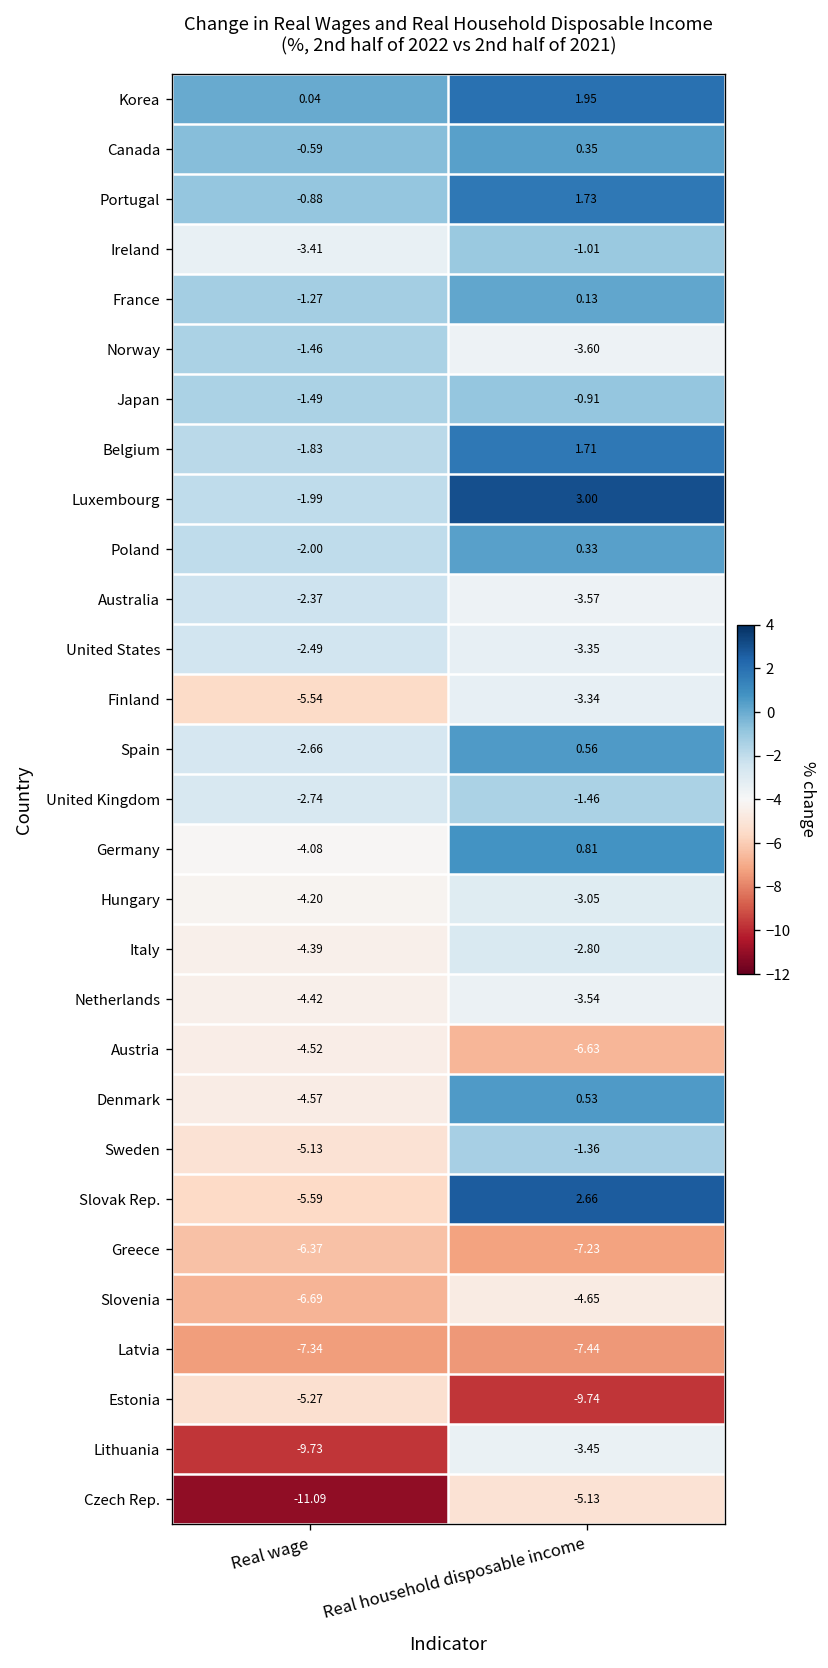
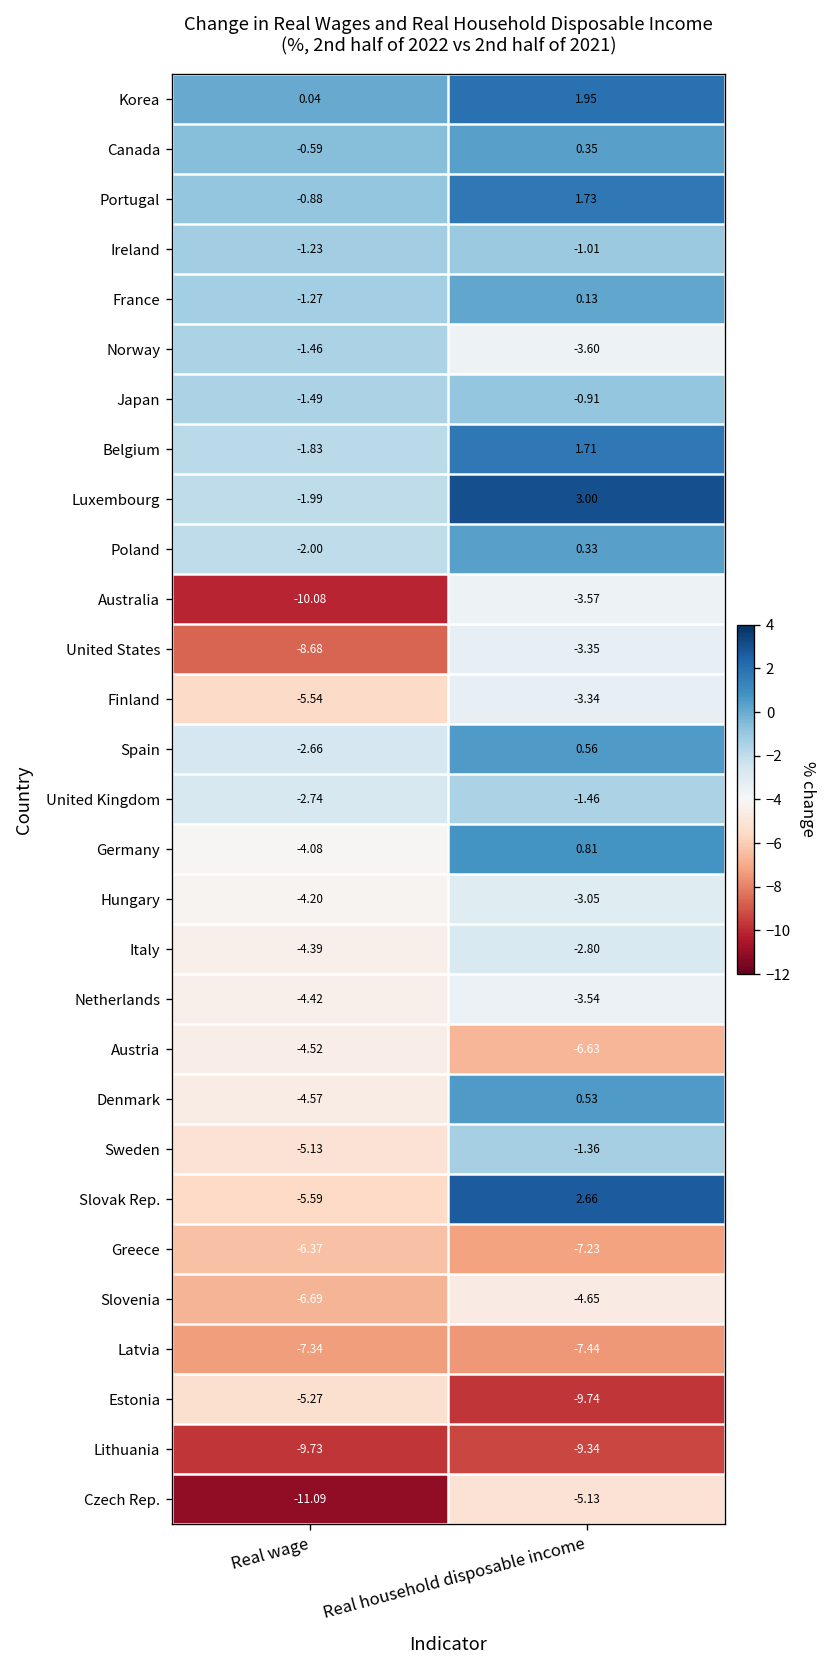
  {
    "Korea": {
      "Real wage": 0.04,
      "Real household disposable income": 1.95
    },
    "Canada": {
      "Real wage": -0.59,
      "Real household disposable income": 0.35
    },
    "Portugal": {
      "Real wage": -0.88,
      "Real household disposable income": 1.73
    },
    "Ireland": {
-     "Real wage": -3.41,
+     "Real wage": -1.23,
      "Real household disposable income": -1.01
    },
    "France": {
      "Real wage": -1.27,
      "Real household disposable income": 0.13
    },
    "Norway": {
      "Real wage": -1.46,
      "Real household disposable income": -3.60
    },
    "Japan": {
      "Real wage": -1.49,
      "Real household disposable income": -0.91
    },
    "Belgium": {
      "Real wage": -1.83,
      "Real household disposable income": 1.71
    },
    "Luxembourg": {
      "Real wage": -1.99,
      "Real household disposable income": 3.00
    },
    "Poland": {
      "Real wage": -2.00,
      "Real household disposable income": 0.33
    },
    "Australia": {
-     "Real wage": -2.37,
+     "Real wage": -10.08,
      "Real household disposable income": -3.57
    },
    "United States": {
-     "Real wage": -2.49,
+     "Real wage": -8.68,
      "Real household disposable income": -3.35
    },
    "Finland": {
      "Real wage": -5.54,
      "Real household disposable income": -3.34
    },
    "Spain": {
      "Real wage": -2.66,
      "Real household disposable income": 0.56
    },
    "United Kingdom": {
      "Real wage": -2.74,
      "Real household disposable income": -1.46
    },
    "Germany": {
      "Real wage": -4.08,
      "Real household disposable income": 0.81
    },
    "Hungary": {
      "Real wage": -4.20,
      "Real household disposable income": -3.05
    },
    "Italy": {
      "Real wage": -4.39,
      "Real household disposable income": -2.80
    },
    "Netherlands": {
      "Real wage": -4.42,
      "Real household disposable income": -3.54
    },
    "Austria": {
      "Real wage": -4.52,
      "Real household disposable income": -6.63
    },
    "Denmark": {
      "Real wage": -4.57,
      "Real household disposable income": 0.53
    },
    "Sweden": {
      "Real wage": -5.13,
      "Real household disposable income": -1.36
    },
    "Slovak Rep.": {
      "Real wage": -5.59,
      "Real household disposable income": 2.66
    },
    "Greece": {
      "Real wage": -6.37,
      "Real household disposable income": -7.23
    },
    "Slovenia": {
      "Real wage": -6.69,
      "Real household disposable income": -4.65
    },
    "Latvia": {
      "Real wage": -7.34,
      "Real household disposable income": -7.44
    },
    "Estonia": {
      "Real wage": -5.27,
      "Real household disposable income": -9.74
    },
    "Lithuania": {
      "Real wage": -9.73,
-     "Real household disposable income": -3.45
+     "Real household disposable income": -9.34
    },
    "Czech Rep.": {
      "Real wage": -11.09,
      "Real household disposable income": -5.13
    }
  }
